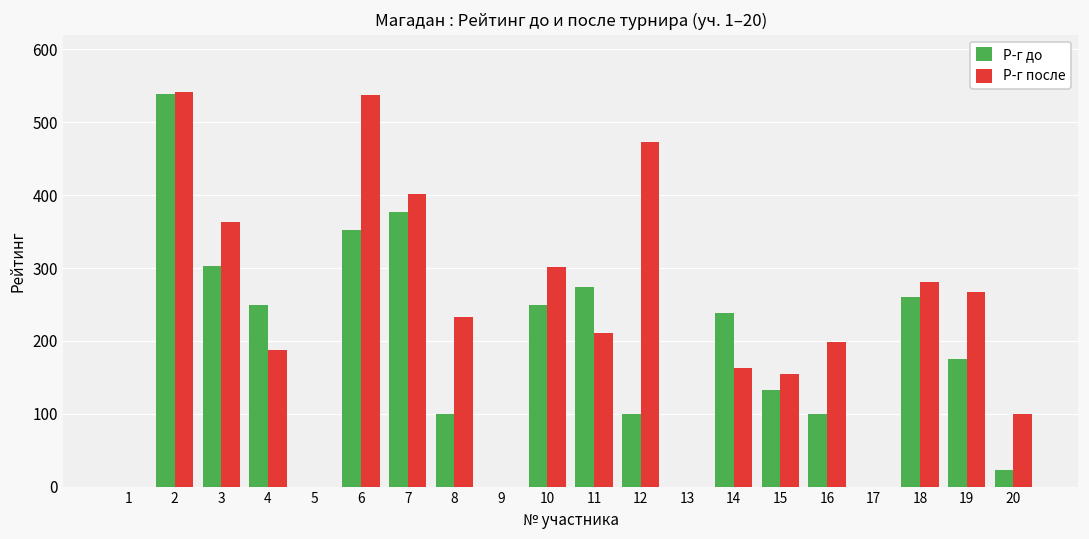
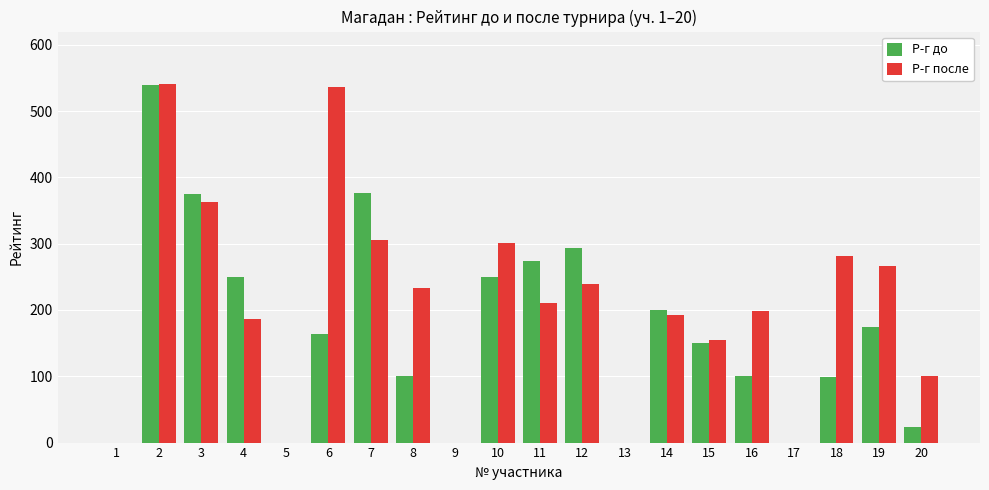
  {
    "Р-г до": {
      "1": 0,
      "2": 540,
-     "3": 300,
+     "3": 380,
      "4": 250,
      "5": 0,
-     "6": 350,
+     "6": 160,
      "7": 380,
      "8": 100,
      "9": 0,
      "10": 250,
      "11": 270,
-     "12": 100,
+     "12": 290,
      "13": 0,
-     "14": 240,
-     "15": 130,
+     "14": 200,
+     "15": 150,
      "16": 100,
      "17": 0,
-     "18": 260,
+     "18": 100,
      "19": 180,
      "20": 20
    },
    "Р-г после": {
      "1": 0,
      "2": 540,
      "3": 360,
      "4": 190,
      "5": 0,
      "6": 540,
-     "7": 400,
+     "7": 310,
      "8": 230,
      "9": 0,
      "10": 300,
      "11": 210,
-     "12": 470,
+     "12": 240,
      "13": 0,
-     "14": 160,
+     "14": 190,
      "15": 160,
      "16": 200,
      "17": 0,
      "18": 280,
      "19": 270,
      "20": 100
    }
  }
